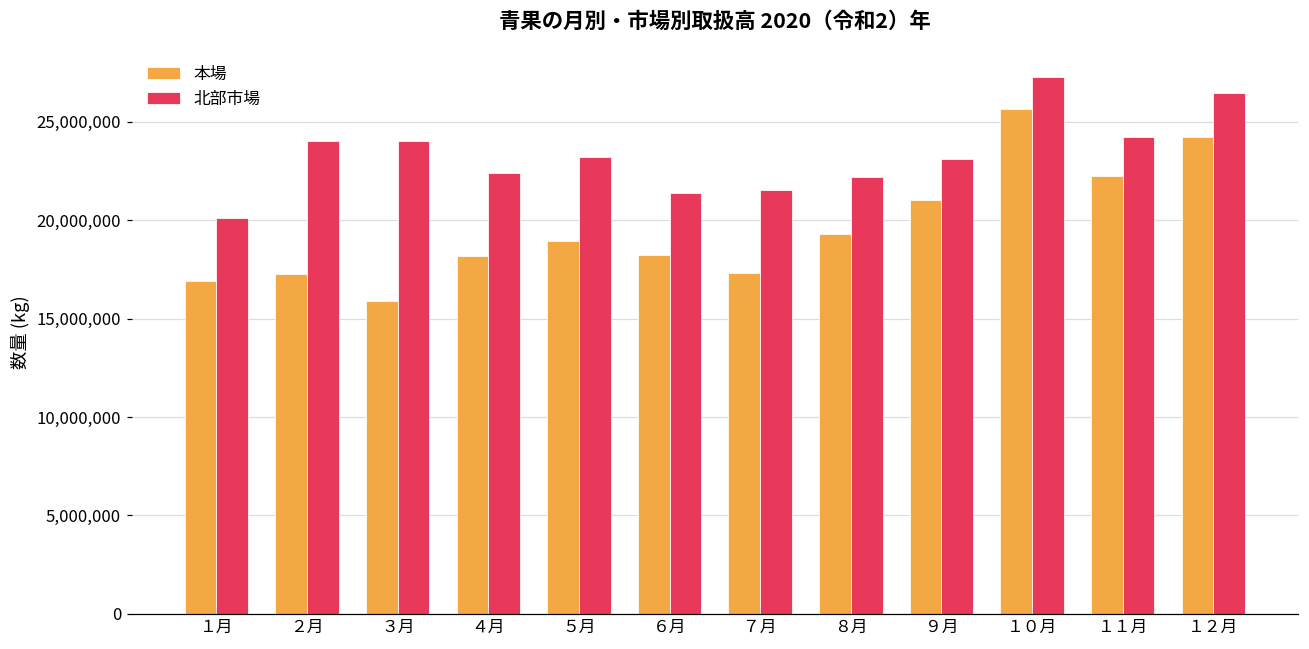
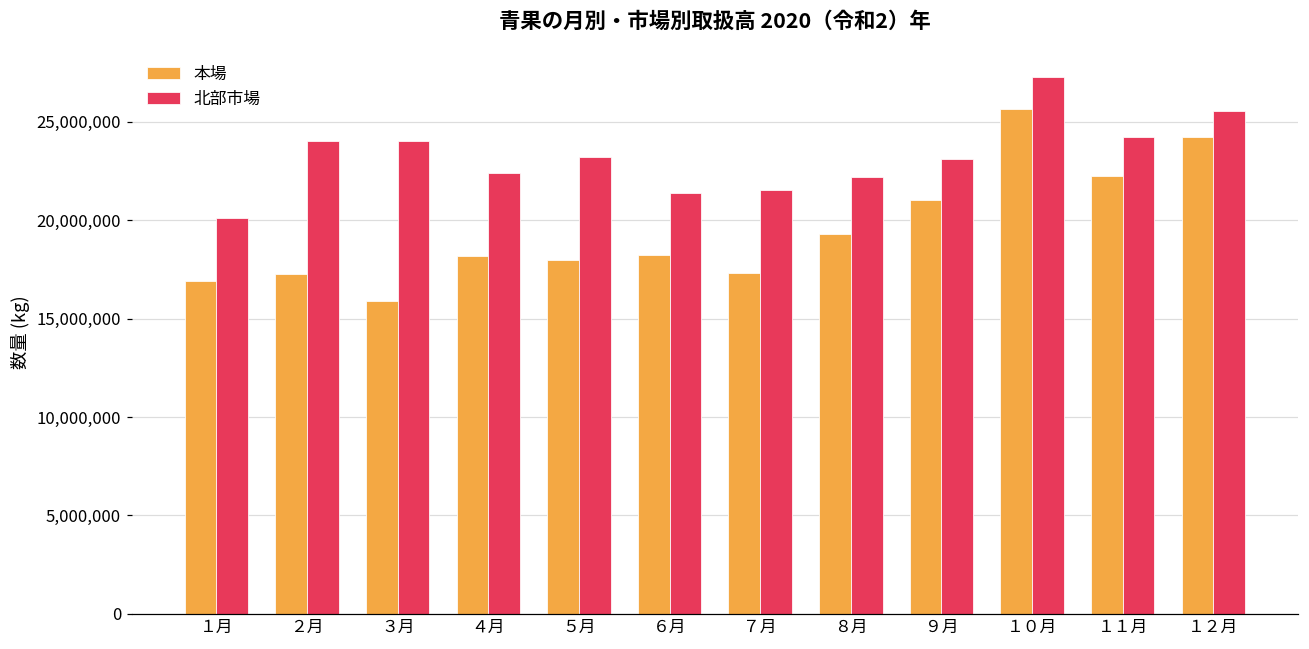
  {
    "本場": {
      "１月": "16,900,000",
      "２月": "17,300,000",
      "３月": "15,900,000",
      "４月": "18,200,000",
-     "５月": "18,900,000",
+     "５月": "18,000,000",
      "６月": "18,200,000",
      "７月": "17,300,000",
      "８月": "19,300,000",
      "９月": "21,000,000",
      "１０月": "25,700,000",
      "１１月": "22,200,000",
      "１２月": "24,200,000"
    },
    "北部市場": {
      "１月": "20,100,000",
      "２月": "24,000,000",
      "３月": "24,000,000",
      "４月": "22,400,000",
      "５月": "23,200,000",
      "６月": "21,400,000",
      "７月": "21,500,000",
      "８月": "22,200,000",
      "９月": "23,100,000",
      "１０月": "27,200,000",
      "１１月": "24,200,000",
-     "１２月": "26,500,000"
+     "１２月": "25,500,000"
    }
  }
